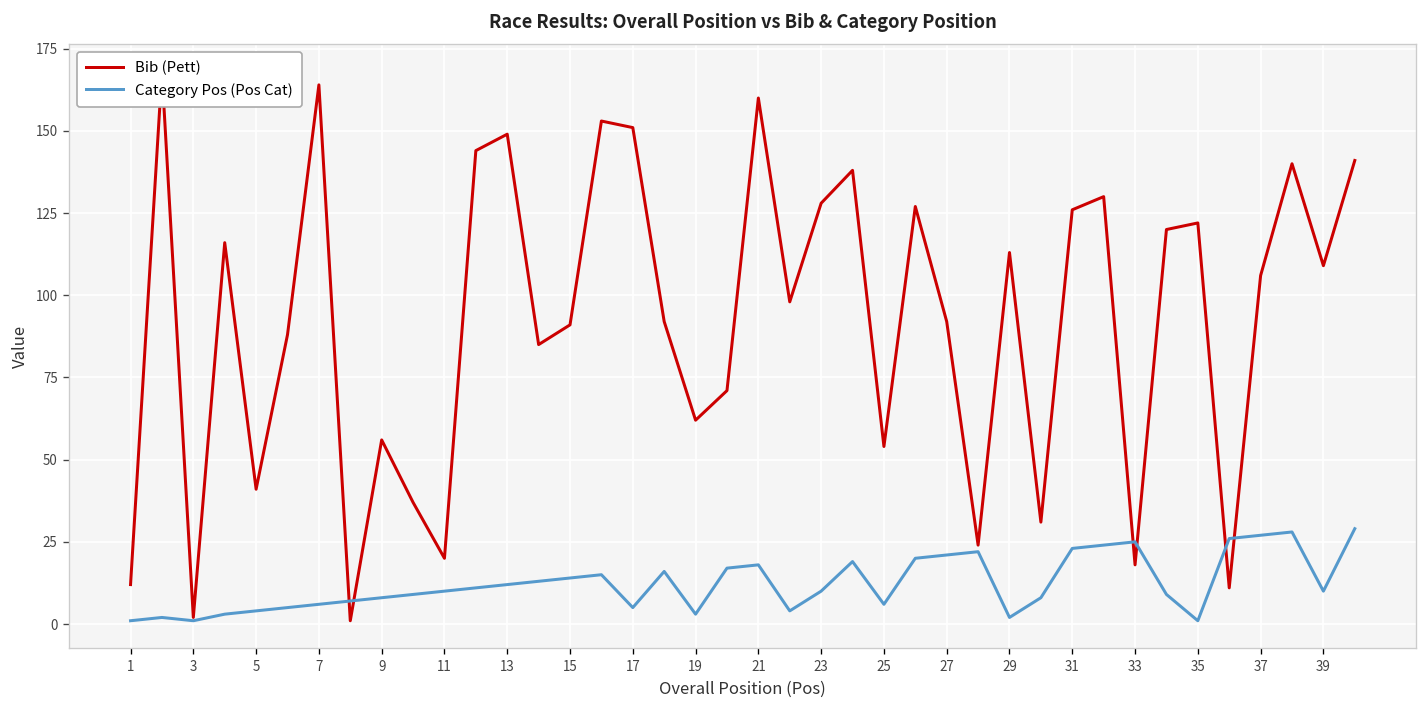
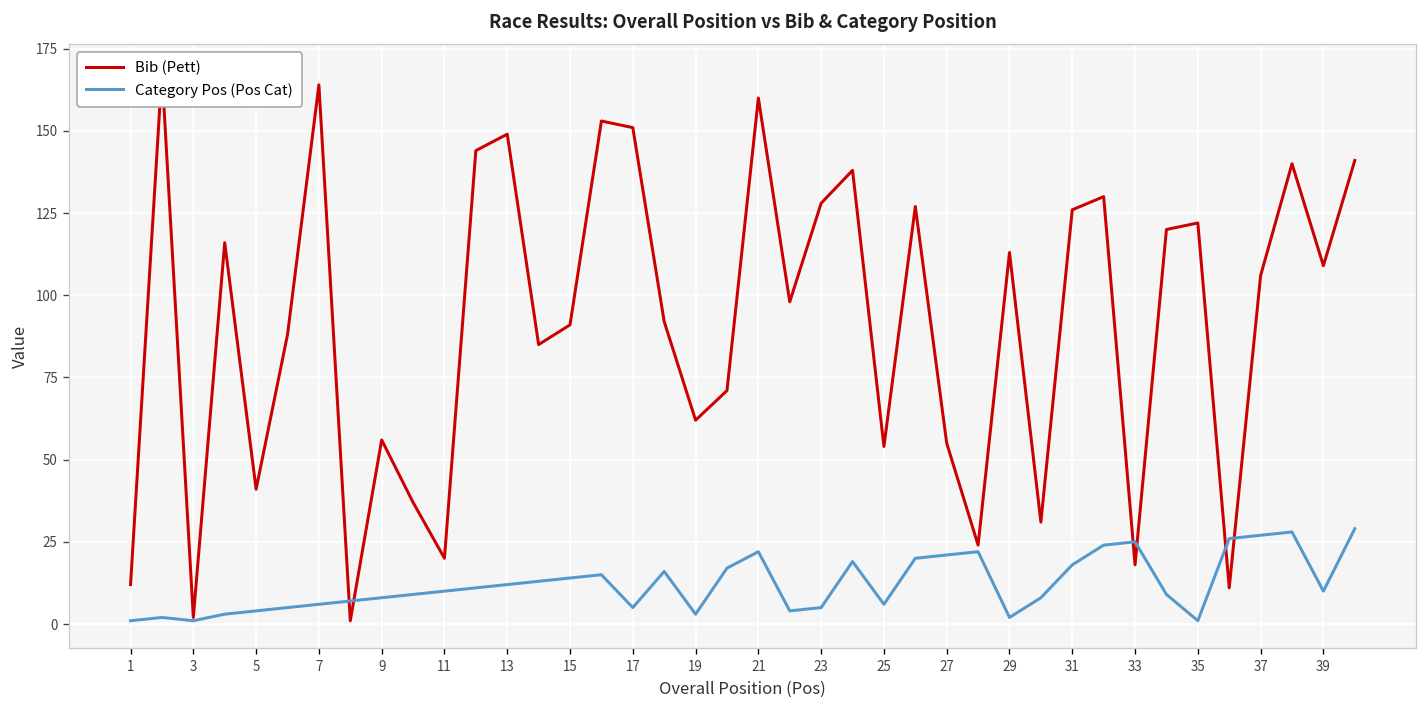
  {
    "Bib (Pett)": {
      "1": 12,
      "3": 2,
      "5": 41,
      "7": 164,
      "9": 56,
      "11": 20,
      "13": 149,
      "15": 91,
      "17": 151,
      "19": 62,
      "21": 160,
      "23": 128,
      "25": 54,
-     "27": 92,
+     "27": 55,
      "29": 113,
      "31": 126,
      "33": 18,
      "35": 122,
      "37": 106,
      "39": 109
    },
    "Category Pos (Pos Cat)": {
      "1": 1,
      "3": 1,
      "5": 4,
      "7": 6,
      "9": 8,
      "11": 10,
      "13": 12,
      "15": 14,
      "17": 5,
      "19": 3,
-     "21": 18,
-     "23": 10,
+     "21": 22,
+     "23": 5,
      "25": 6,
      "27": 21,
      "29": 2,
-     "31": 23,
+     "31": 18,
      "33": 25,
      "35": 1,
      "37": 27,
      "39": 10
    }
  }
